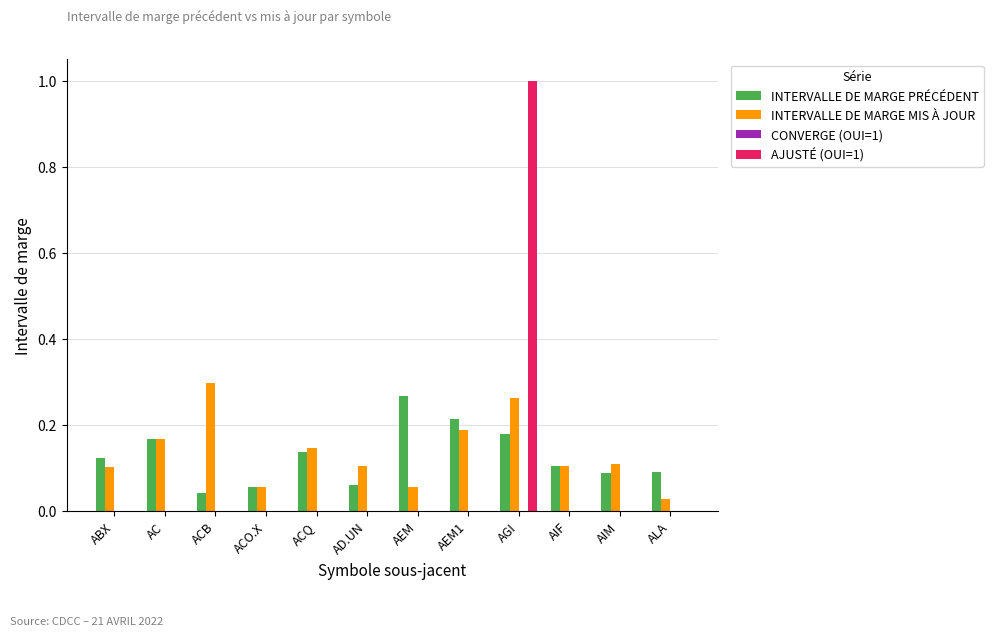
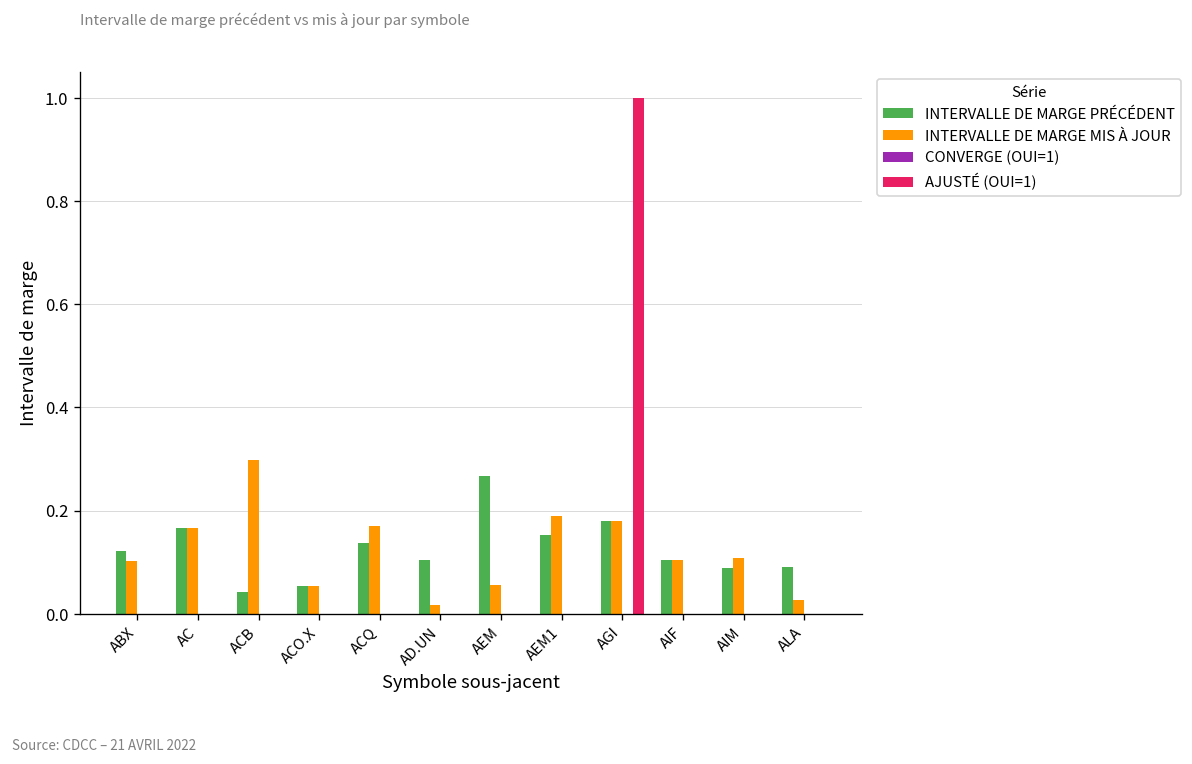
  {
    "INTERVALLE DE MARGE PRÉCÉDENT": {
      "ABX": 0.12,
      "AC": 0.17,
      "ACB": 0.04,
      "ACO.X": 0.05,
      "ACQ": 0.14,
-     "AD.UN": 0.06,
+     "AD.UN": 0.11,
      "AEM": 0.27,
-     "AEM1": 0.21,
+     "AEM1": 0.15,
      "AGI": 0.18,
      "AIF": 0.10,
      "AIM": 0.09,
      "ALA": 0.09
    },
    "INTERVALLE DE MARGE MIS À JOUR": {
      "ABX": 0.10,
      "AC": 0.17,
      "ACB": 0.30,
      "ACO.X": 0.05,
-     "ACQ": 0.15,
-     "AD.UN": 0.10,
+     "ACQ": 0.17,
+     "AD.UN": 0.02,
      "AEM": 0.06,
      "AEM1": 0.19,
-     "AGI": 0.26,
+     "AGI": 0.18,
      "AIF": 0.10,
      "AIM": 0.11,
      "ALA": 0.03
    },
    "CONVERGE (OUI=1)": {
      "ABX": 0.00,
      "AC": 0.00,
      "ACB": 0.00,
      "ACO.X": 0.00,
      "ACQ": 0.00,
      "AD.UN": 0.00,
      "AEM": 0.00,
      "AEM1": 0.00,
      "AGI": 0.00,
      "AIF": 0.00,
      "AIM": 0.00,
      "ALA": 0.00
    },
    "AJUSTÉ (OUI=1)": {
      "ABX": 0.00,
      "AC": 0.00,
      "ACB": 0.00,
      "ACO.X": 0.00,
      "ACQ": 0.00,
      "AD.UN": 0.00,
      "AEM": 0.00,
      "AEM1": 0.00,
      "AGI": 1.00,
      "AIF": 0.00,
      "AIM": 0.00,
      "ALA": 0.00
    }
  }
